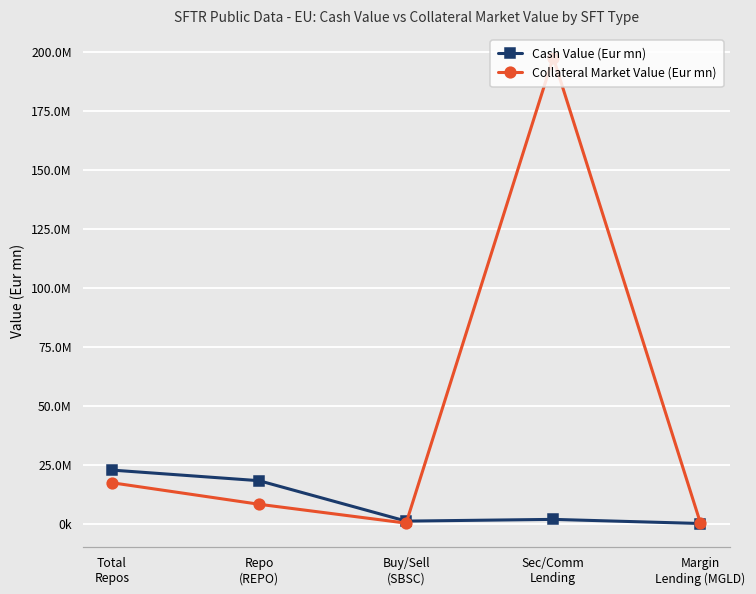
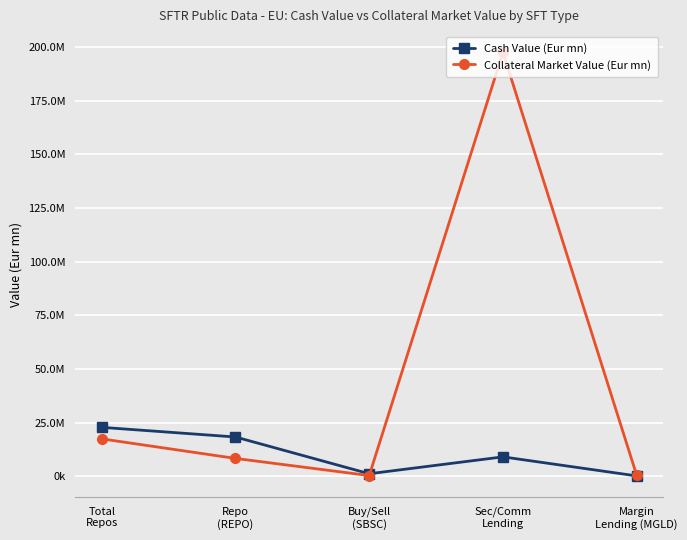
  {
    "Cash Value (Eur mn)": {
      "Total Repos": 23000000,
      "Repo (REPO)": 18000000,
-     "Sec/Comm Lending": 2000000
+     "Sec/Comm Lending": 9000000
    },
    "Collateral Market Value (Eur mn)": {
      "Total Repos": 17000000,
      "Repo (REPO)": 8000000
    }
  }
